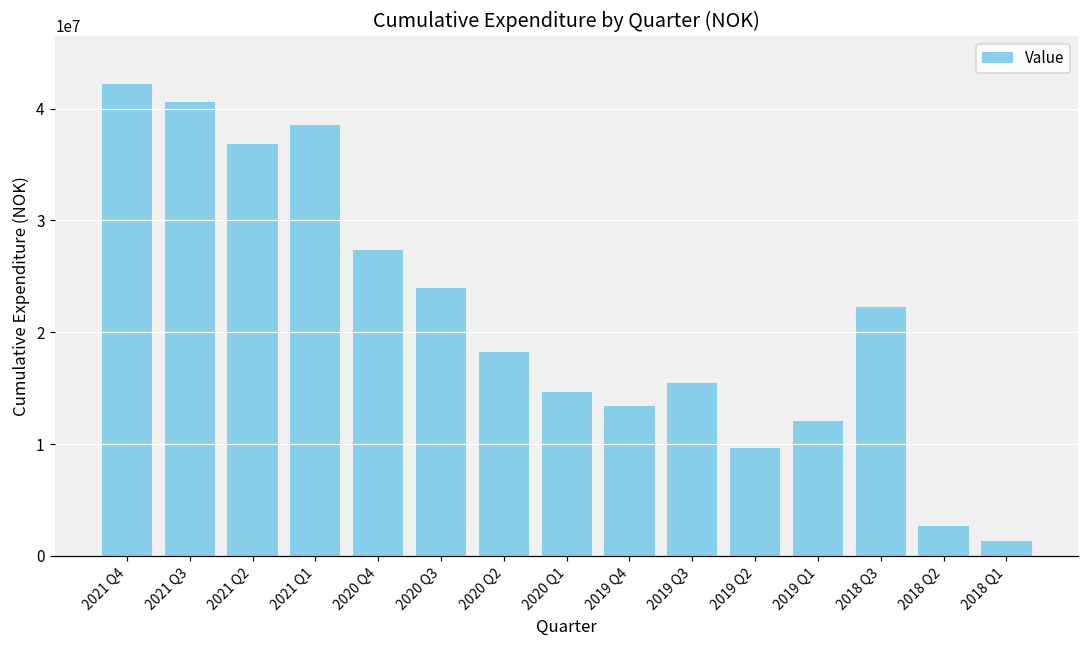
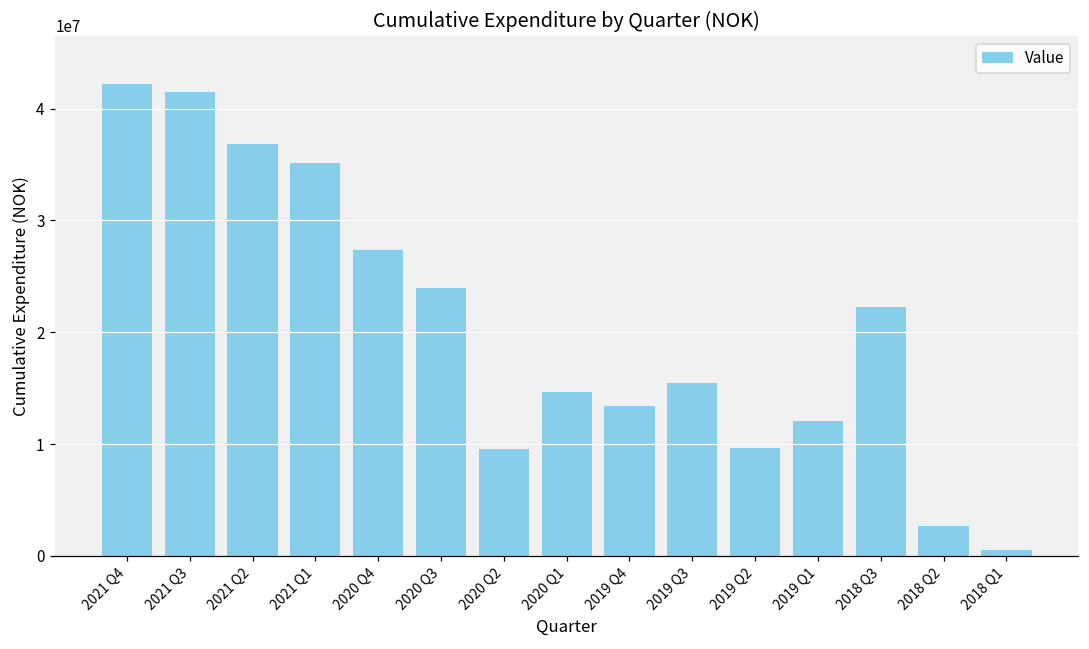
  {
    "2021 Q4": 42200000,
-   "2021 Q3": 40600000,
+   "2021 Q3": 41500000,
    "2021 Q2": 36800000,
-   "2021 Q1": 38600000,
+   "2021 Q1": 35200000,
    "2020 Q4": 27400000,
    "2020 Q3": 23900000,
-   "2020 Q2": 18200000,
+   "2020 Q2": 9600000,
    "2020 Q1": 14600000,
    "2019 Q4": 13400000,
    "2019 Q3": 15500000,
    "2019 Q2": 9700000,
    "2019 Q1": 12100000,
    "2018 Q3": 22200000,
    "2018 Q2": 2700000,
-   "2018 Q1": 1300000
+   "2018 Q1": 500000
  }
